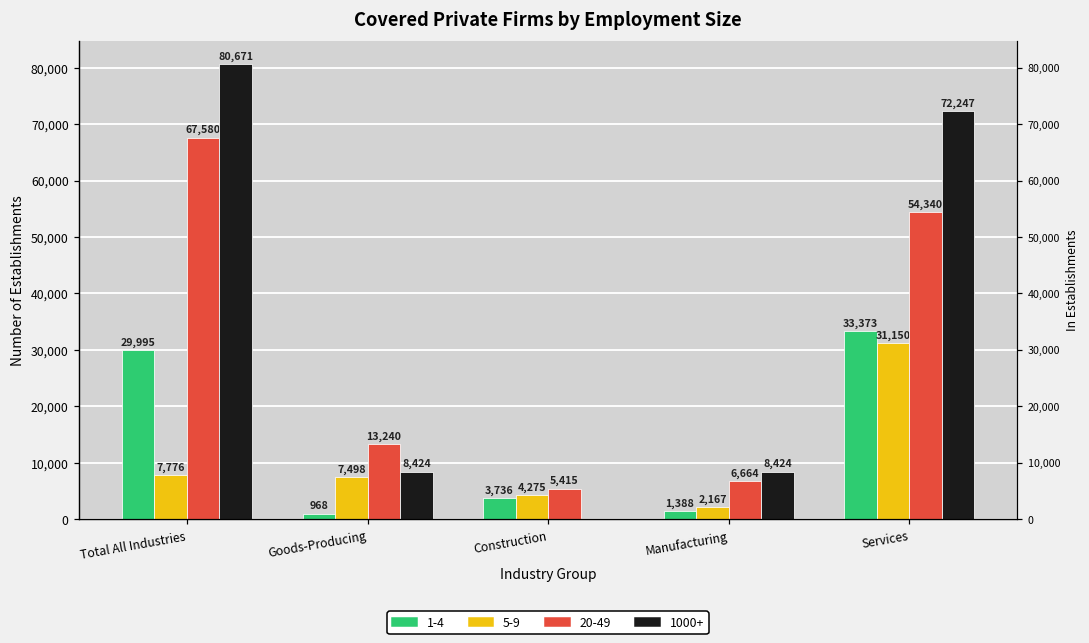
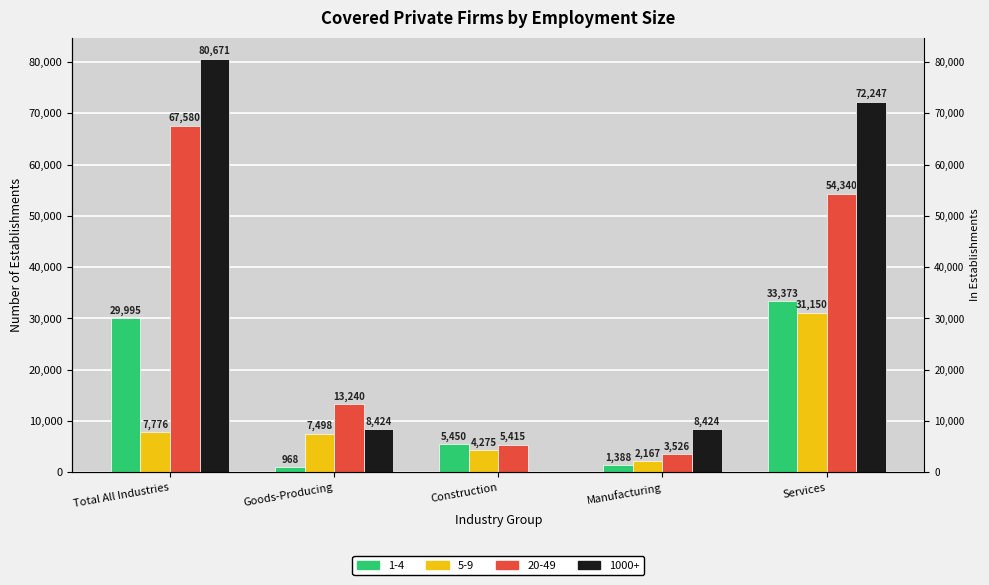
  {
    "1-4": {
      "Total All Industries": "29,995",
      "Goods-Producing": "968",
-     "Construction": "3,736",
+     "Construction": "5,450",
      "Manufacturing": "1,388",
      "Services": "33,373"
    },
    "5-9": {
      "Total All Industries": "7,776",
      "Goods-Producing": "7,498",
      "Construction": "4,275",
      "Manufacturing": "2,167",
      "Services": "31,150"
    },
    "20-49": {
      "Total All Industries": "67,580",
      "Goods-Producing": "13,240",
      "Construction": "5,415",
-     "Manufacturing": "6,664",
+     "Manufacturing": "3,526",
      "Services": "54,340"
    },
    "1000+": {
      "Total All Industries": "80,671",
      "Goods-Producing": "8,424",
      "Manufacturing": "8,424",
      "Services": "72,247"
    }
  }
